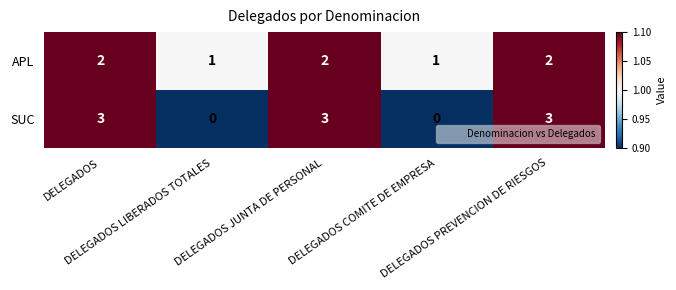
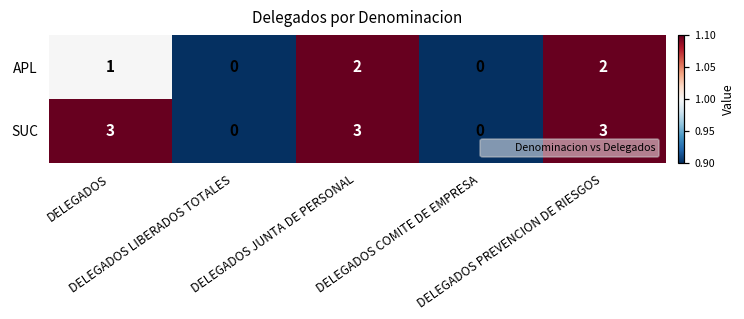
  {
    "APL": {
-     "DELEGADOS": 2,
-     "DELEGADOS LIBERADOS TOTALES": 1,
+     "DELEGADOS": 1,
+     "DELEGADOS LIBERADOS TOTALES": 0,
      "DELEGADOS JUNTA DE PERSONAL": 2,
-     "DELEGADOS COMITE DE EMPRESA": 1,
+     "DELEGADOS COMITE DE EMPRESA": 0,
      "DELEGADOS PREVENCION DE RIESGOS": 2
    },
    "SUC": {
      "DELEGADOS": 3,
      "DELEGADOS LIBERADOS TOTALES": 0,
      "DELEGADOS JUNTA DE PERSONAL": 3
    }
  }
